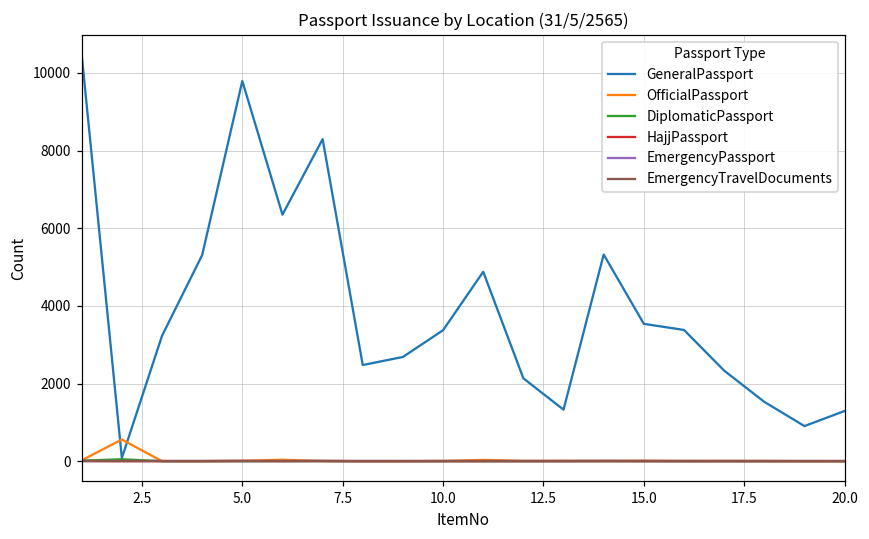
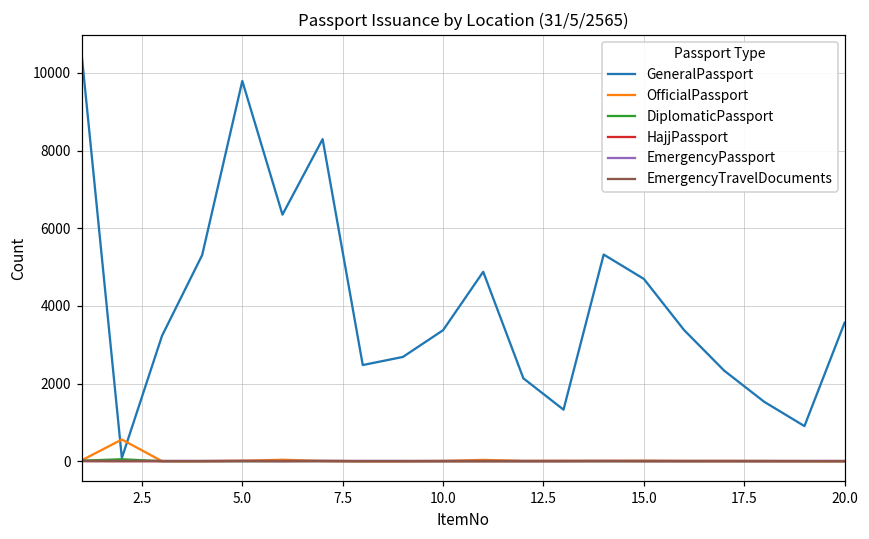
  {
    "GeneralPassport": {
      "5.0": 9800,
      "10.0": 3400,
-     "15.0": 3500,
-     "20.0": 1300
+     "15.0": 4700,
+     "20.0": 3600
    }
  }
